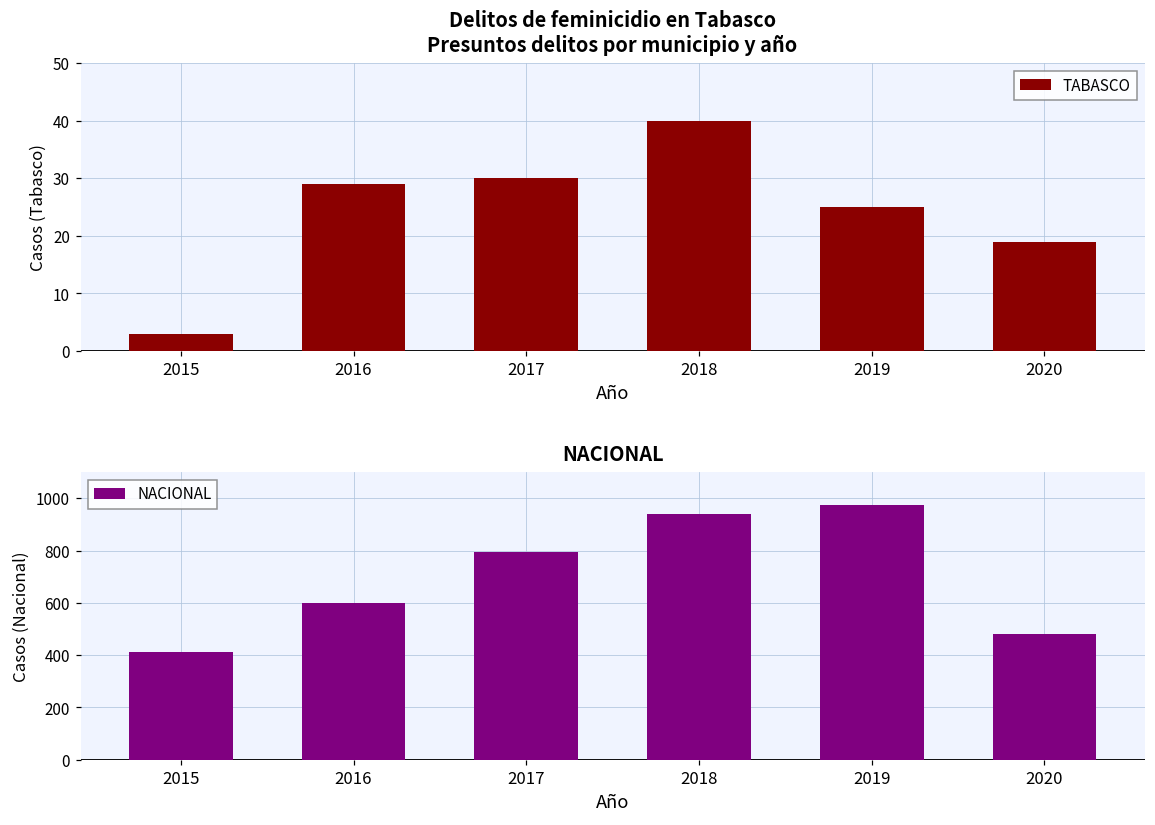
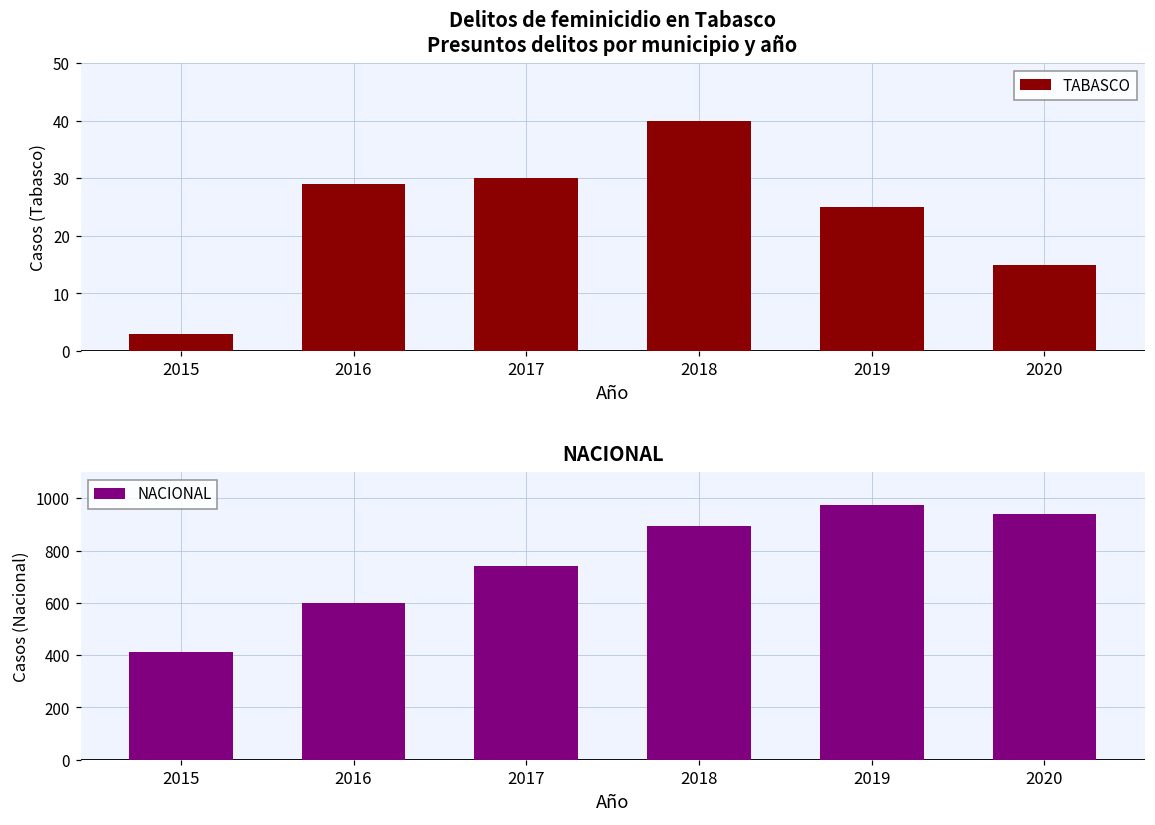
  {
    "Delitos de feminicidio en Tabasco Presuntos delitos por municipio y año": {
      "2015": 3,
      "2016": 29,
      "2017": 30,
      "2018": 40,
      "2019": 25,
-     "2020": 19
+     "2020": 15
    },
    "NACIONAL": {
      "2015": 410,
      "2016": 600,
-     "2017": 800,
-     "2018": 940,
+     "2017": 740,
+     "2018": 890,
      "2019": 980,
-     "2020": 480
+     "2020": 940
    }
  }
